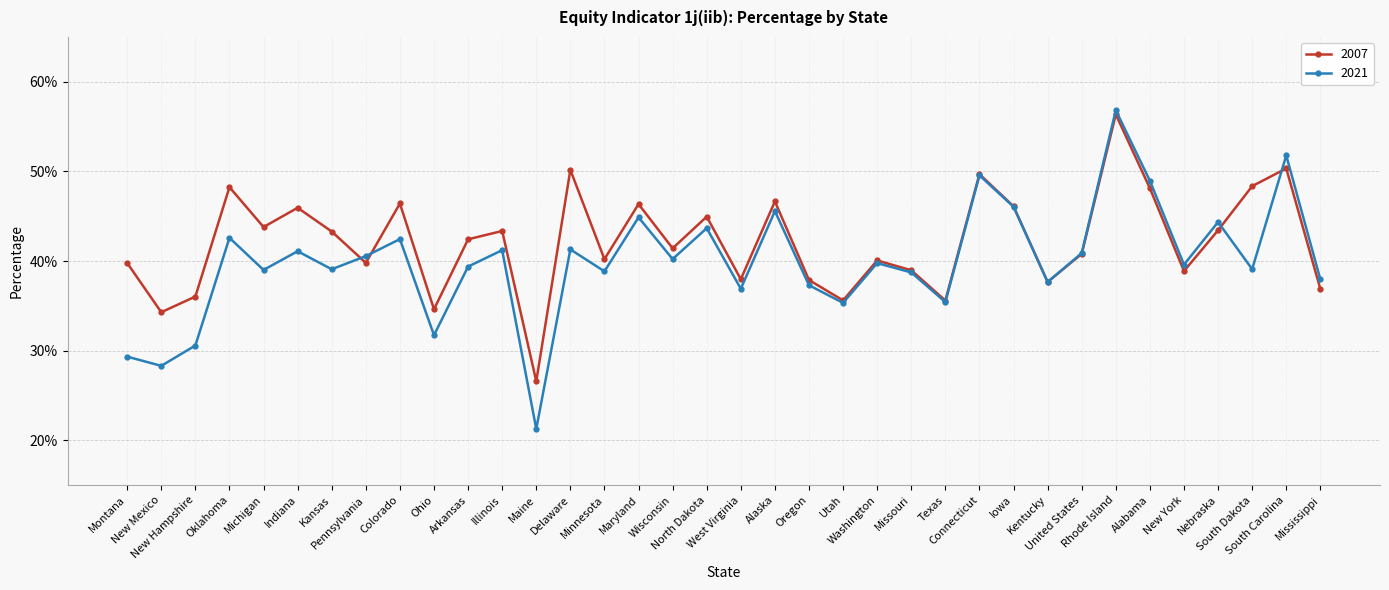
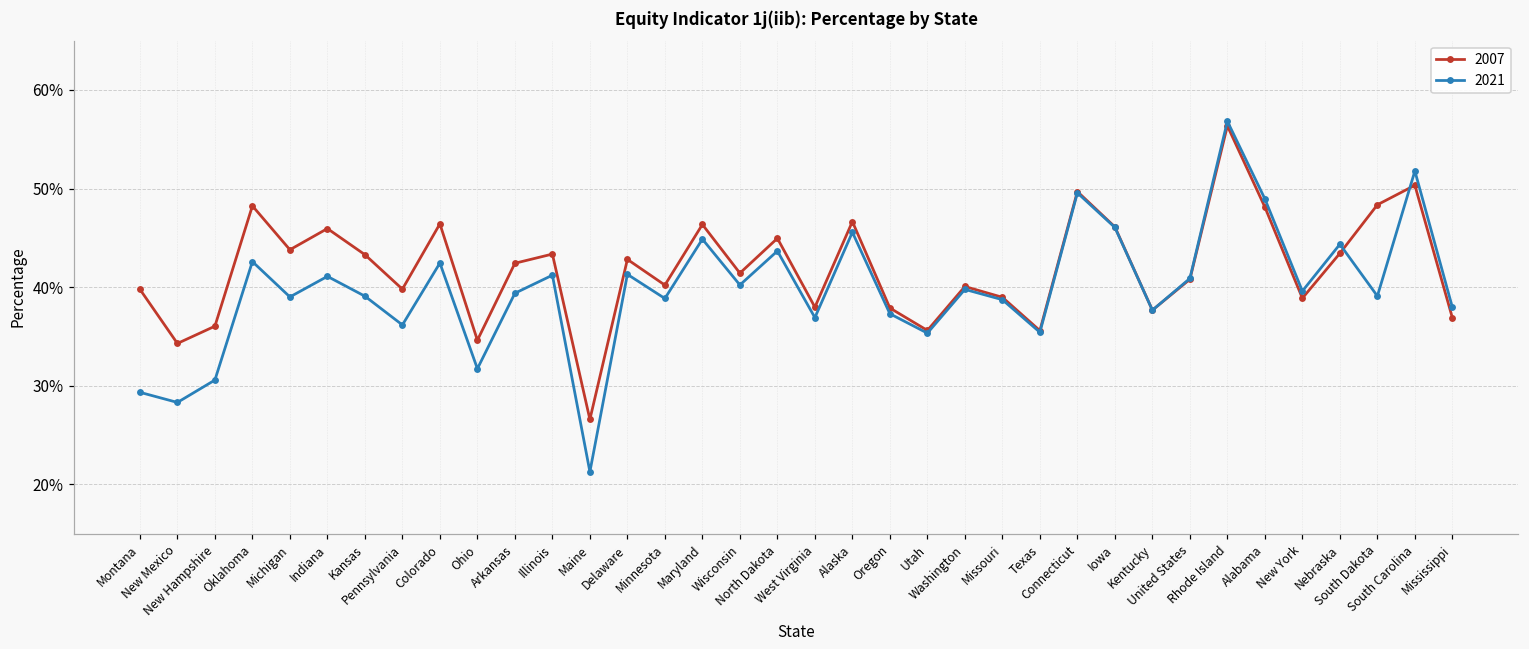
  {
    "2007": {
      "Montana": "40%",
      "New Mexico": "34%",
      "New Hampshire": "36%",
      "Oklahoma": "48%",
      "Michigan": "44%",
      "Indiana": "46%",
      "Kansas": "43%",
      "Pennsylvania": "40%",
      "Colorado": "46%",
      "Ohio": "35%",
      "Arkansas": "42%",
      "Illinois": "43%",
      "Maine": "27%",
-     "Delaware": "50%",
+     "Delaware": "43%",
      "Minnesota": "40%",
      "Maryland": "46%",
      "Wisconsin": "41%",
      "North Dakota": "45%",
      "West Virginia": "38%",
      "Alaska": "47%",
      "Oregon": "38%",
      "Washington": "40%",
      "Rhode Island": "56%",
      "Alabama": "48%",
      "New York": "39%",
      "Nebraska": "43%",
      "South Dakota": "48%",
      "South Carolina": "50%",
      "Mississippi": "37%"
    },
    "2021": {
      "Montana": "29%",
      "New Mexico": "28%",
      "New Hampshire": "31%",
      "Oklahoma": "43%",
      "Michigan": "39%",
      "Indiana": "41%",
      "Kansas": "39%",
-     "Pennsylvania": "41%",
+     "Pennsylvania": "36%",
      "Colorado": "42%",
      "Ohio": "32%",
      "Arkansas": "39%",
      "Illinois": "41%",
      "Maine": "21%",
      "Delaware": "41%",
      "Minnesota": "39%",
      "Maryland": "45%",
      "Wisconsin": "40%",
      "North Dakota": "44%",
      "West Virginia": "37%",
      "Alaska": "46%",
      "Oregon": "37%",
      "Washington": "40%",
      "Rhode Island": "57%",
      "Alabama": "49%",
      "New York": "40%",
      "Nebraska": "44%",
      "South Dakota": "39%",
      "South Carolina": "52%",
      "Mississippi": "38%"
    }
  }
